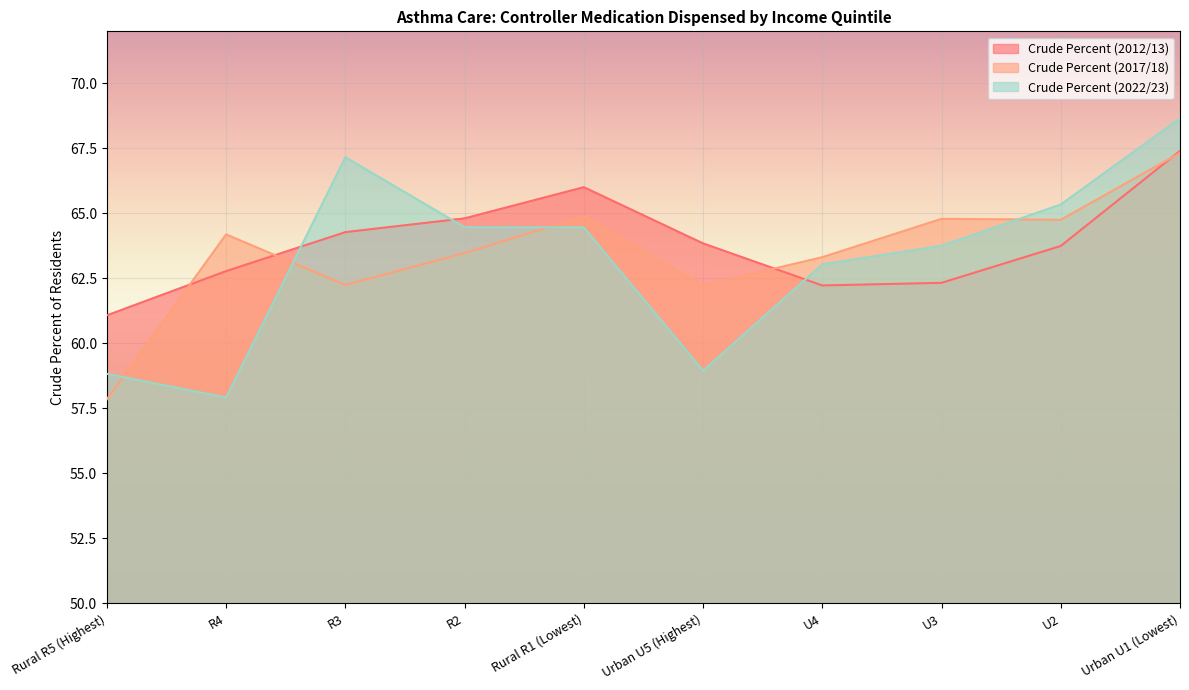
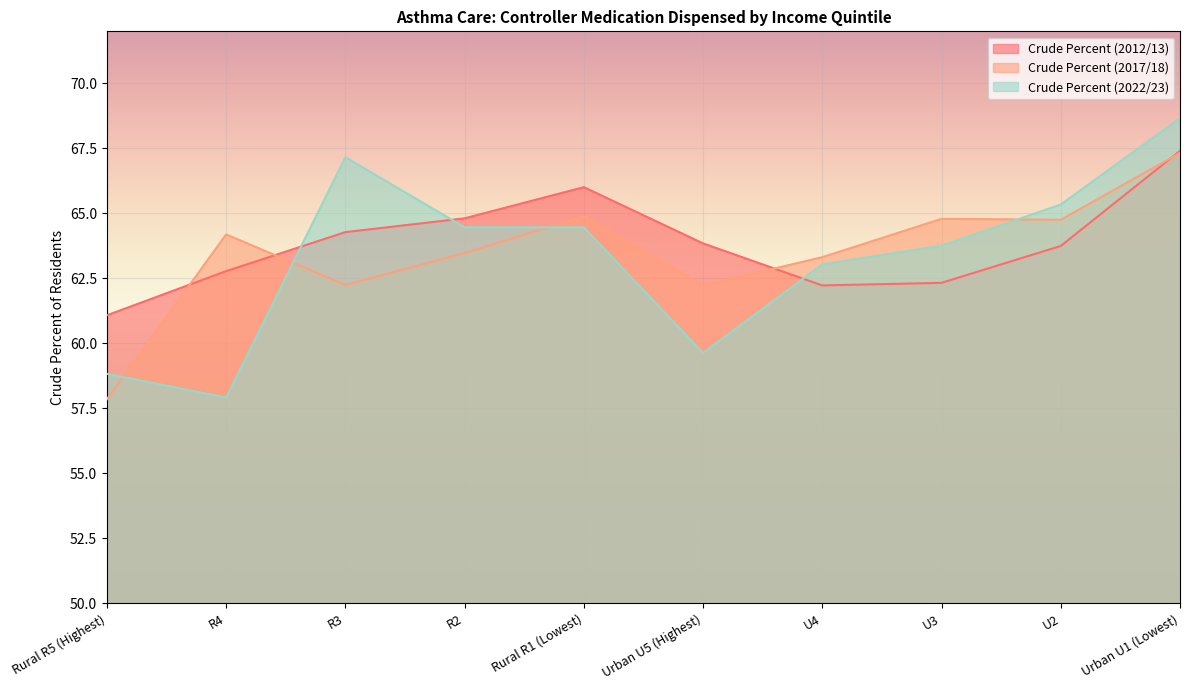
  {
    "Crude Percent (2022/23)": {
      "Rural R5 (Highest)": 58.8,
      "R4": 57.9,
      "R3": 67.2,
      "R2": 64.5,
      "Rural R1 (Lowest)": 64.5,
-     "Urban U5 (Highest)": 58.9,
+     "Urban U5 (Highest)": 59.6,
      "U4": 63.0,
      "U3": 63.8,
      "U2": 65.3,
      "Urban U1 (Lowest)": 68.7
    }
  }
